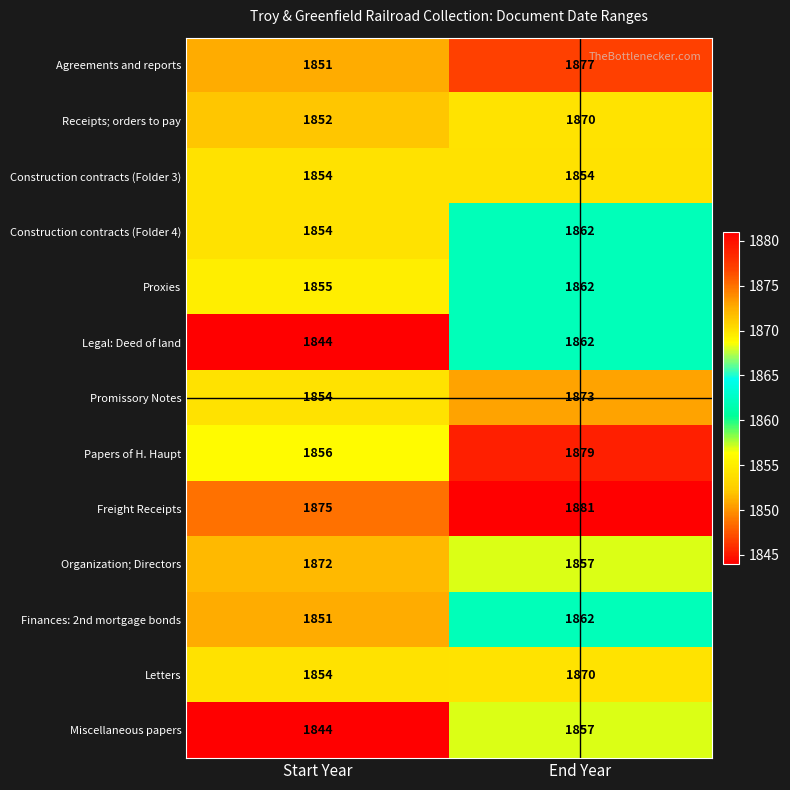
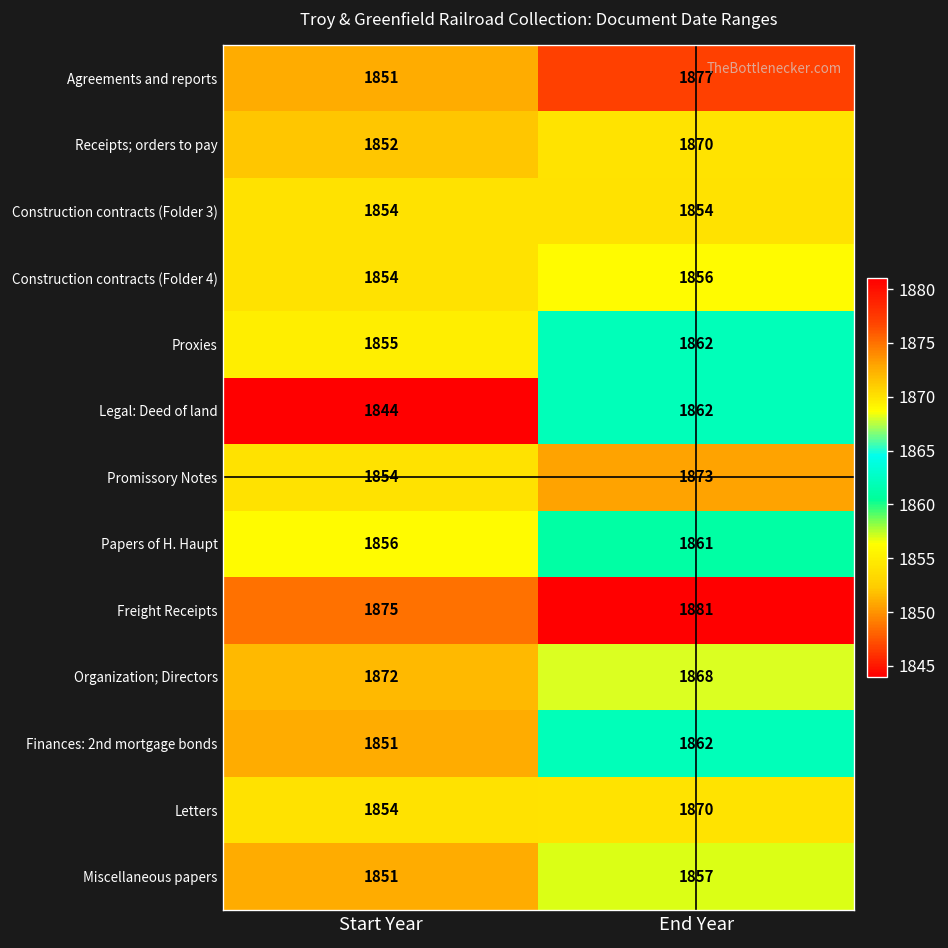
  {
    "Agreements and reports": {
      "Start Year": 1851
    },
    "Receipts; orders to pay": {
      "Start Year": 1852,
      "End Year": 1870
    },
    "Construction contracts (Folder 3)": {
      "Start Year": 1854,
      "End Year": 1854
    },
    "Construction contracts (Folder 4)": {
      "Start Year": 1854,
-     "End Year": 1862
+     "End Year": 1856
    },
    "Proxies": {
      "Start Year": 1855,
      "End Year": 1862
    },
    "Legal: Deed of land": {
      "Start Year": 1844,
      "End Year": 1862
    },
    "Promissory Notes": {
      "Start Year": 1854,
      "End Year": 1873
    },
    "Papers of H. Haupt": {
      "Start Year": 1856,
-     "End Year": 1879
+     "End Year": 1861
    },
    "Freight Receipts": {
      "Start Year": 1875,
      "End Year": 1881
    },
    "Organization; Directors": {
      "Start Year": 1872,
-     "End Year": 1857
+     "End Year": 1868
    },
    "Finances: 2nd mortgage bonds": {
      "Start Year": 1851,
      "End Year": 1862
    },
    "Letters": {
      "Start Year": 1854,
      "End Year": 1870
    },
    "Miscellaneous papers": {
-     "Start Year": 1844,
+     "Start Year": 1851,
      "End Year": 1857
    }
  }
